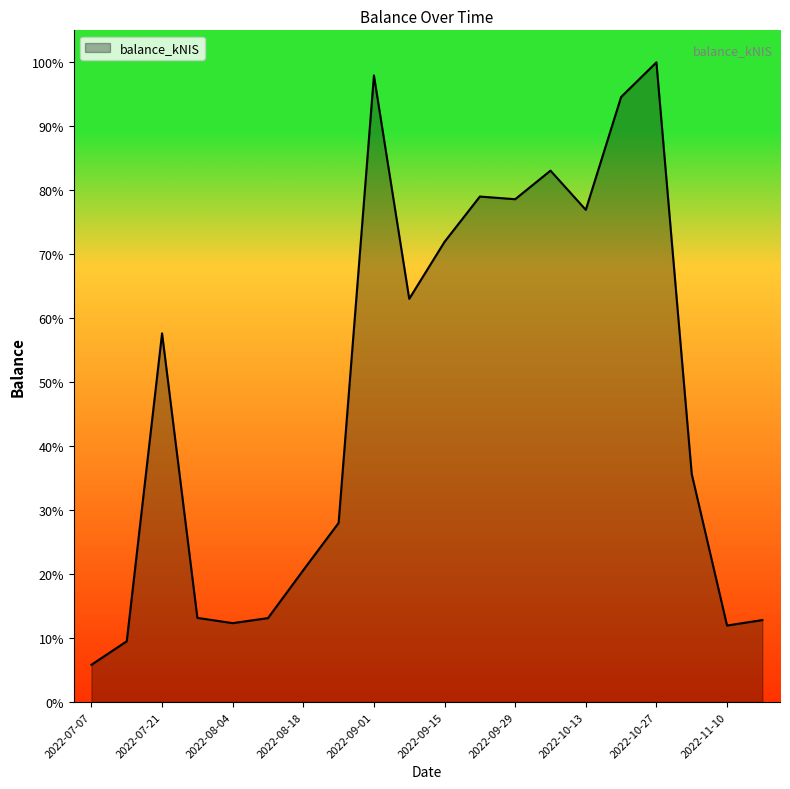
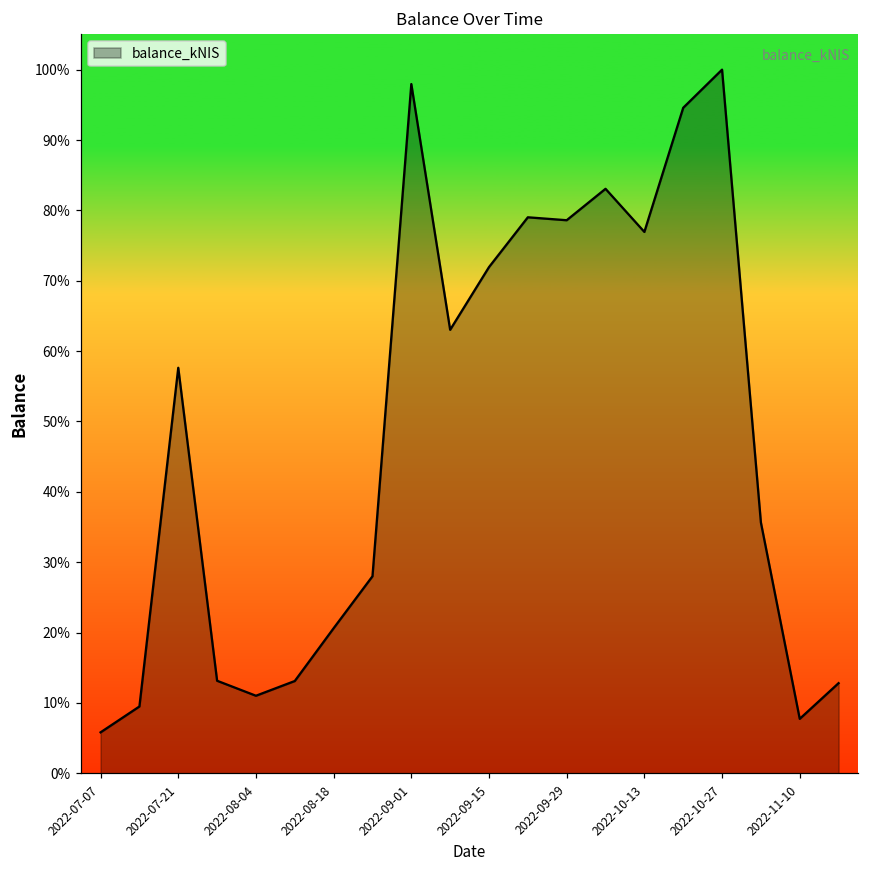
  {
    "2022-07-07": "6%",
    "2022-07-21": "58%",
-   "2022-08-04": "12%",
+   "2022-08-04": "11%",
    "2022-08-18": "21%",
    "2022-09-01": "98%",
    "2022-09-15": "72%",
    "2022-09-29": "79%",
    "2022-10-13": "77%",
    "2022-10-27": "100%",
-   "2022-11-10": "12%"
+   "2022-11-10": "8%"
  }
